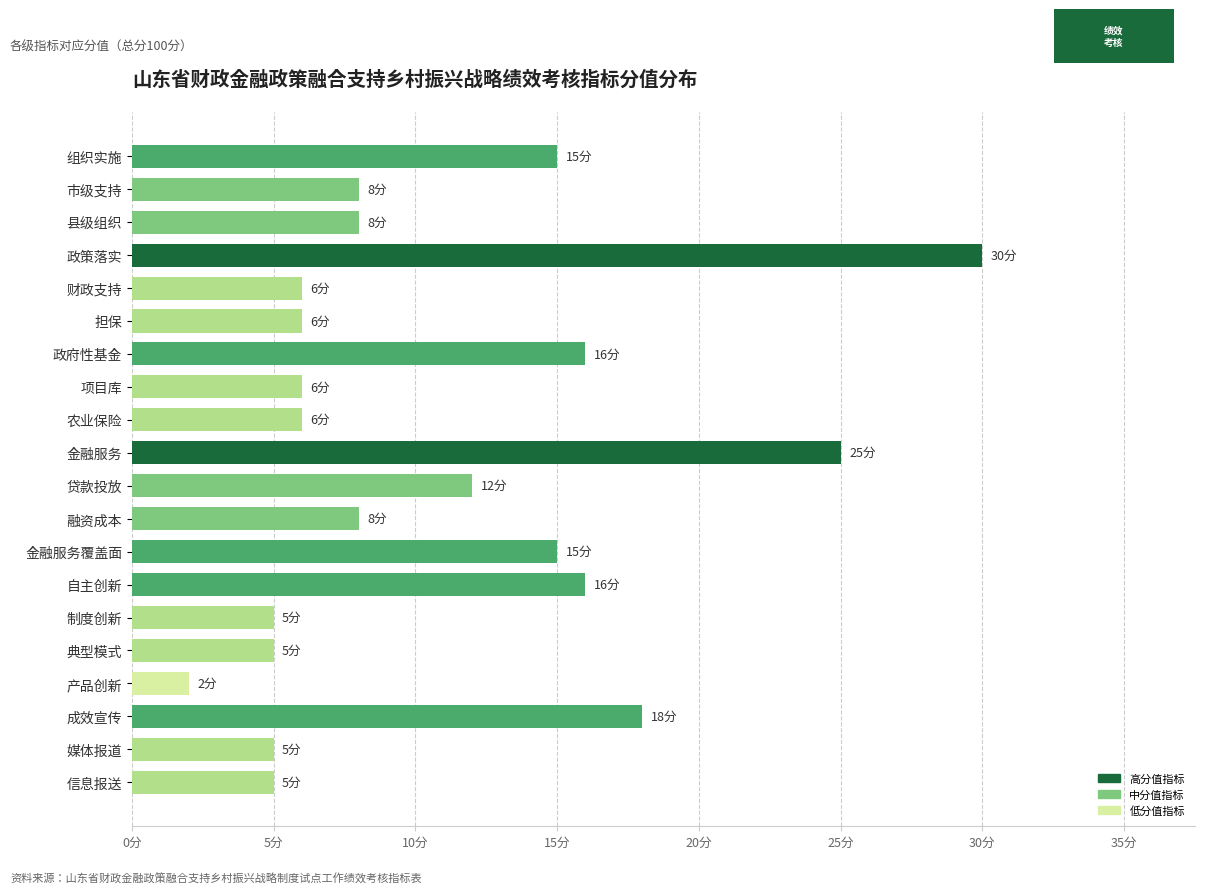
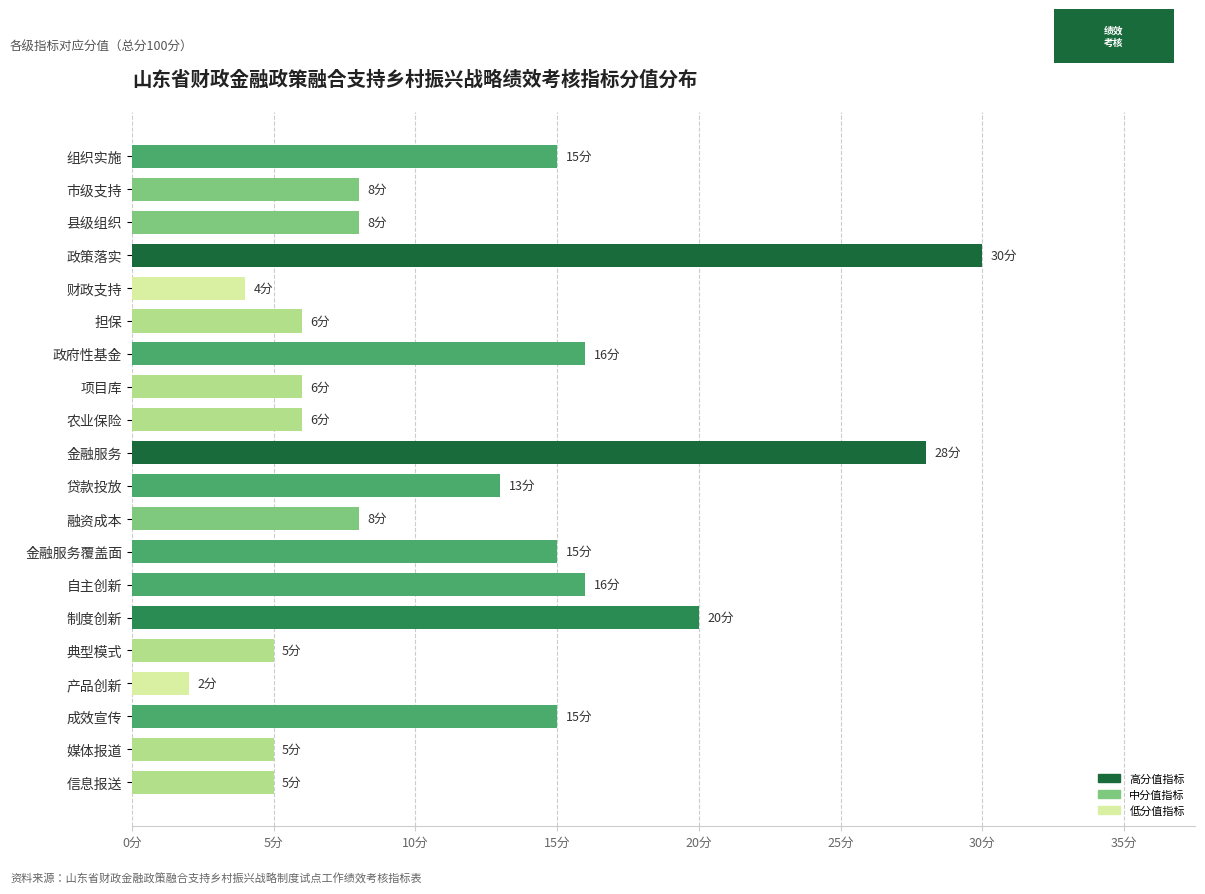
  {
    "组织实施": "15分",
    "市级支持": "8分",
    "县级组织": "8分",
    "政策落实": "30分",
-   "财政支持": "6分",
+   "财政支持": "4分",
    "担保": "6分",
    "政府性基金": "16分",
    "项目库": "6分",
    "农业保险": "6分",
-   "金融服务": "25分",
-   "贷款投放": "12分",
+   "金融服务": "28分",
+   "贷款投放": "13分",
    "融资成本": "8分",
    "金融服务覆盖面": "15分",
    "自主创新": "16分",
-   "制度创新": "5分",
+   "制度创新": "20分",
    "典型模式": "5分",
    "产品创新": "2分",
-   "成效宣传": "18分",
+   "成效宣传": "15分",
    "媒体报道": "5分",
    "信息报送": "5分"
  }
